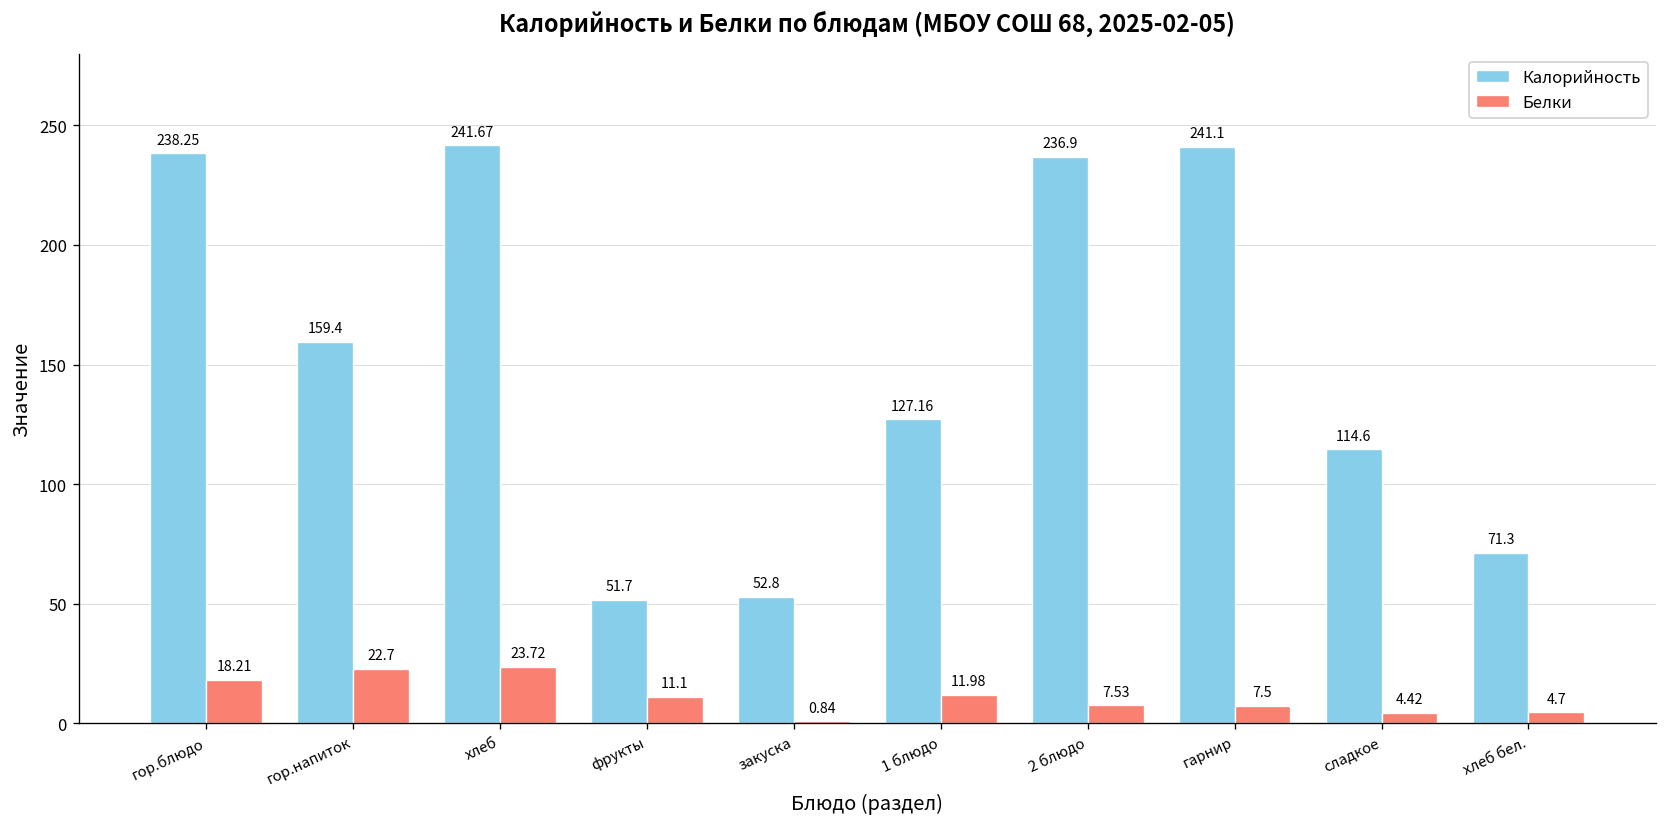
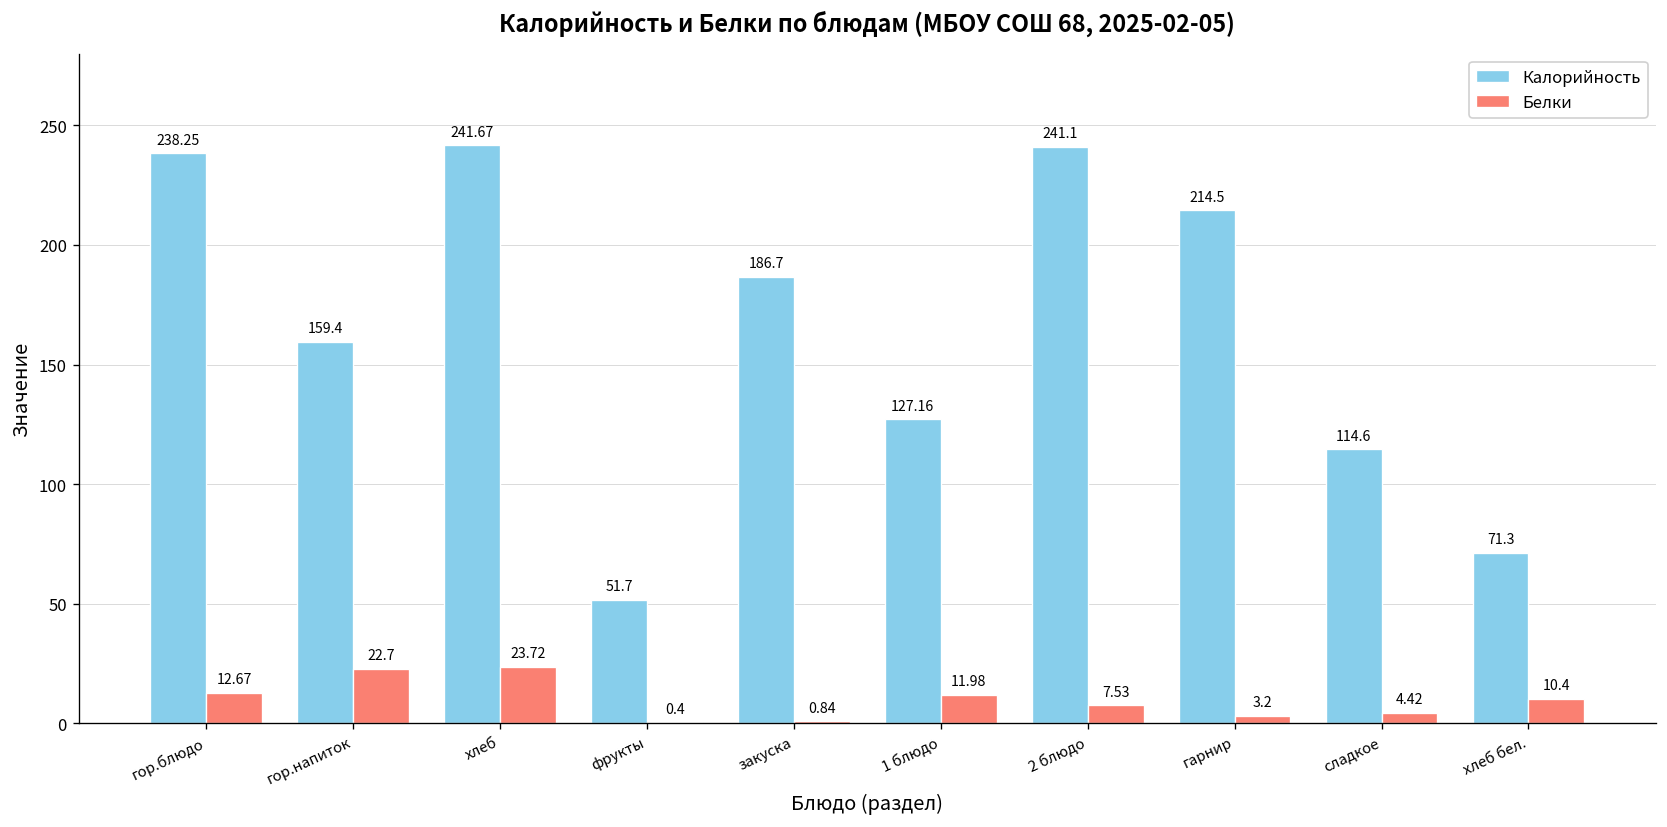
  {
    "Калорийность": {
      "гор.блюдо": 238.25,
      "гор.напиток": 159.4,
      "хлеб": 241.67,
      "фрукты": 51.7,
-     "закуска": 52.8,
+     "закуска": 186.7,
      "1 блюдо": 127.16,
-     "2 блюдо": 236.9,
-     "гарнир": 241.1,
+     "2 блюдо": 241.1,
+     "гарнир": 214.5,
      "сладкое": 114.6,
      "хлеб бел.": 71.3
    },
    "Белки": {
-     "гор.блюдо": 18.21,
+     "гор.блюдо": 12.67,
      "гор.напиток": 22.7,
      "хлеб": 23.72,
-     "фрукты": 11.1,
+     "фрукты": 0.4,
      "закуска": 0.84,
      "1 блюдо": 11.98,
      "2 блюдо": 7.53,
-     "гарнир": 7.5,
+     "гарнир": 3.2,
      "сладкое": 4.42,
-     "хлеб бел.": 4.7
+     "хлеб бел.": 10.4
    }
  }
